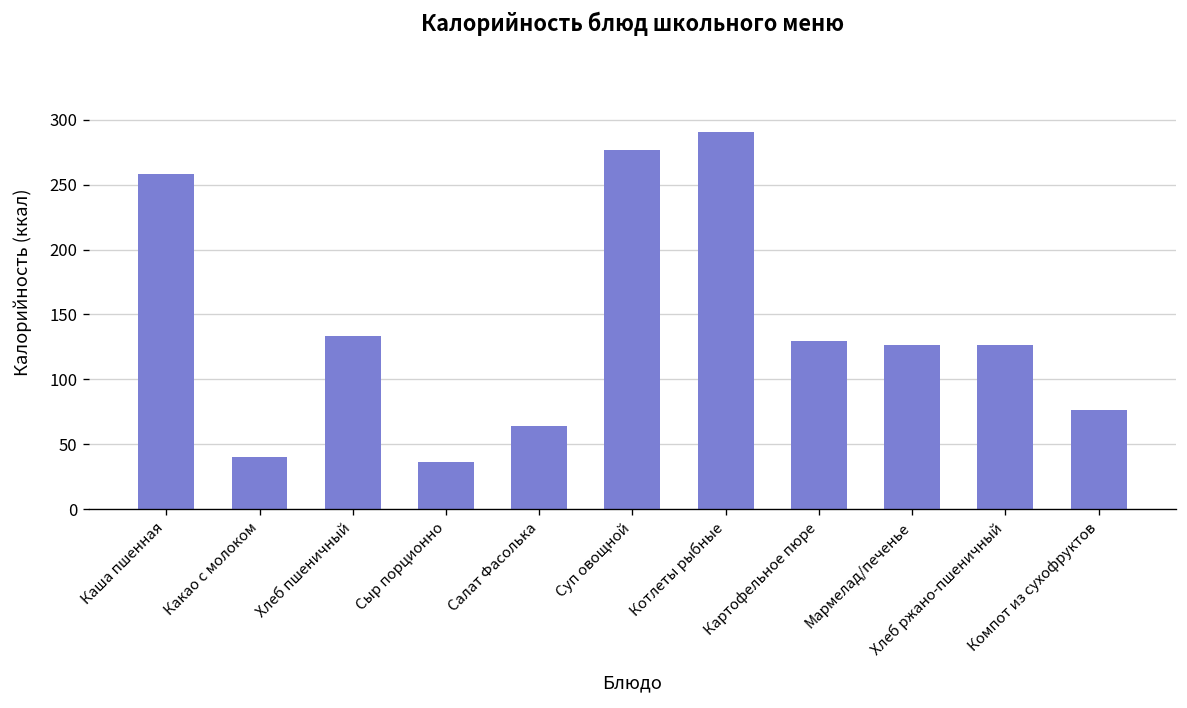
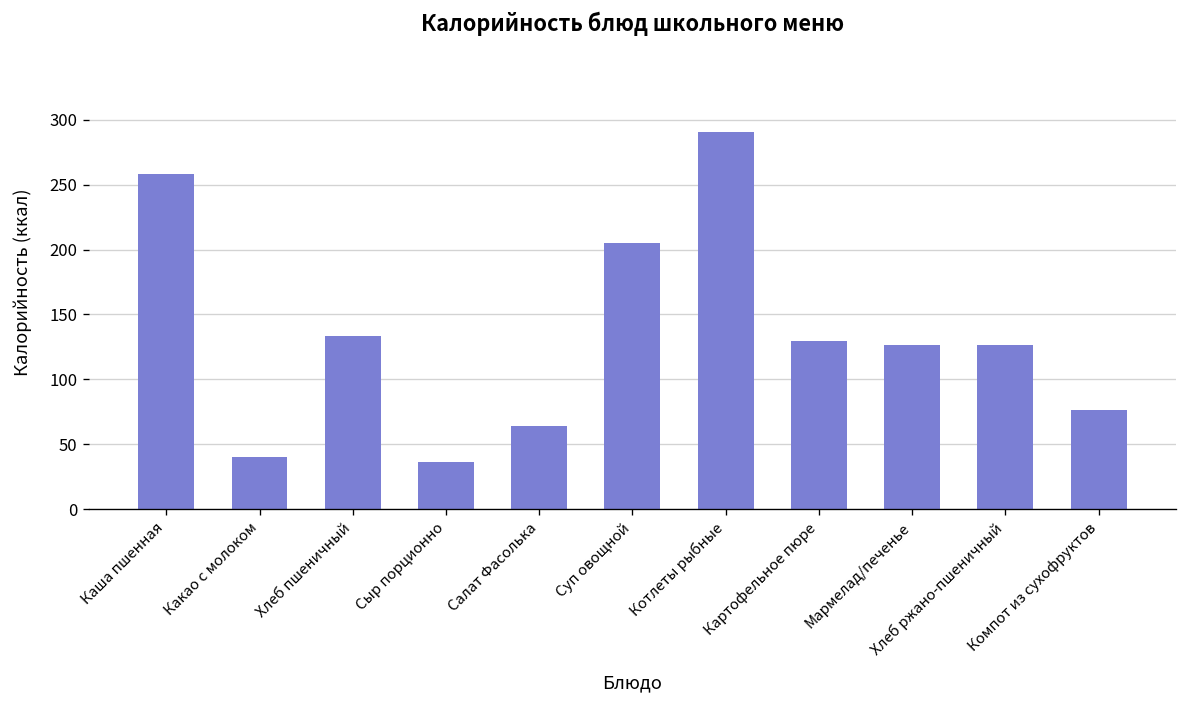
  {
    "Каша пшенная": 258,
    "Какао с молоком": 40,
    "Хлеб пшеничный": 133,
    "Сыр порционно": 36,
    "Салат Фасолька": 64,
-   "Суп овощной": 277,
+   "Суп овощной": 205,
    "Котлеты рыбные": 291,
    "Картофельное пюре": 130,
    "Мармелад/печенье": 126,
    "Хлеб ржано-пшеничный": 127,
    "Компот из сухофруктов": 77
  }
